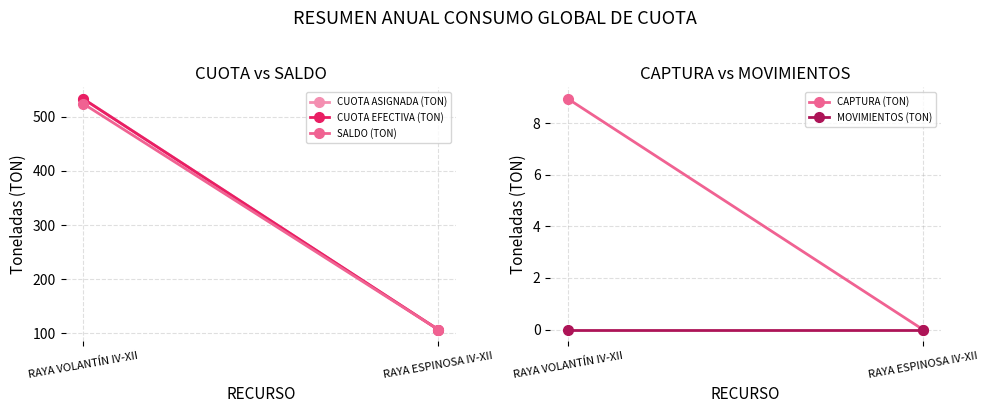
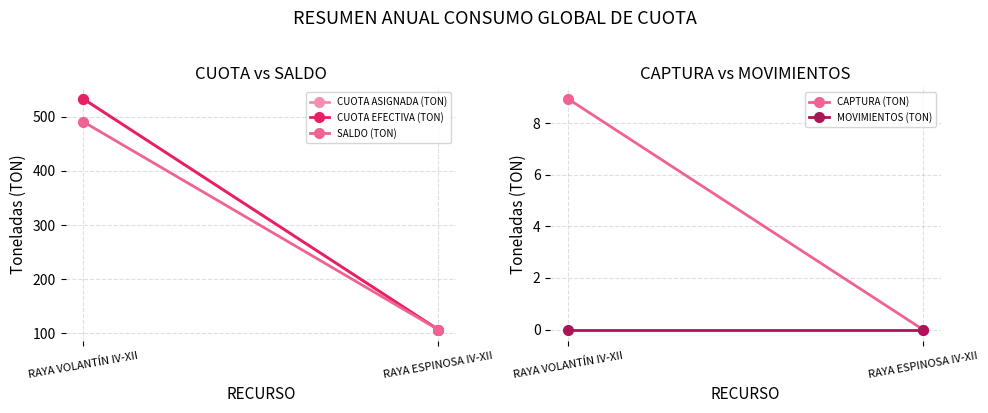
  {
    "CUOTA vs SALDO": {
      "CUOTA EFECTIVA (TON)": {
        "RAYA VOLANTÍN IV-XII": 530
      },
      "SALDO (TON)": {
-       "RAYA VOLANTÍN IV-XII": 520
+       "RAYA VOLANTÍN IV-XII": 490
      }
    },
    "CAPTURA vs MOVIMIENTOS": {
      "CAPTURA (TON)": {
        "RAYA VOLANTÍN IV-XII": 9.0
      },
      "MOVIMIENTOS (TON)": {
        "RAYA VOLANTÍN IV-XII": 0.0
      }
    }
  }
